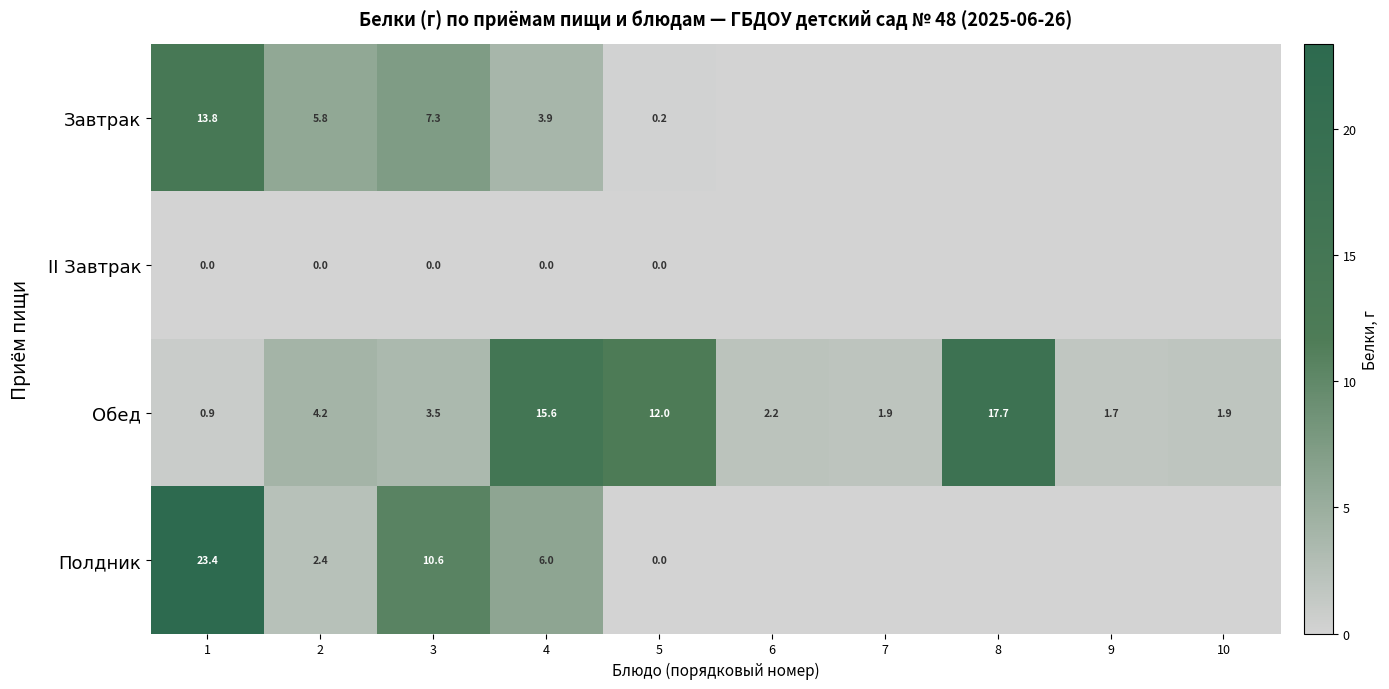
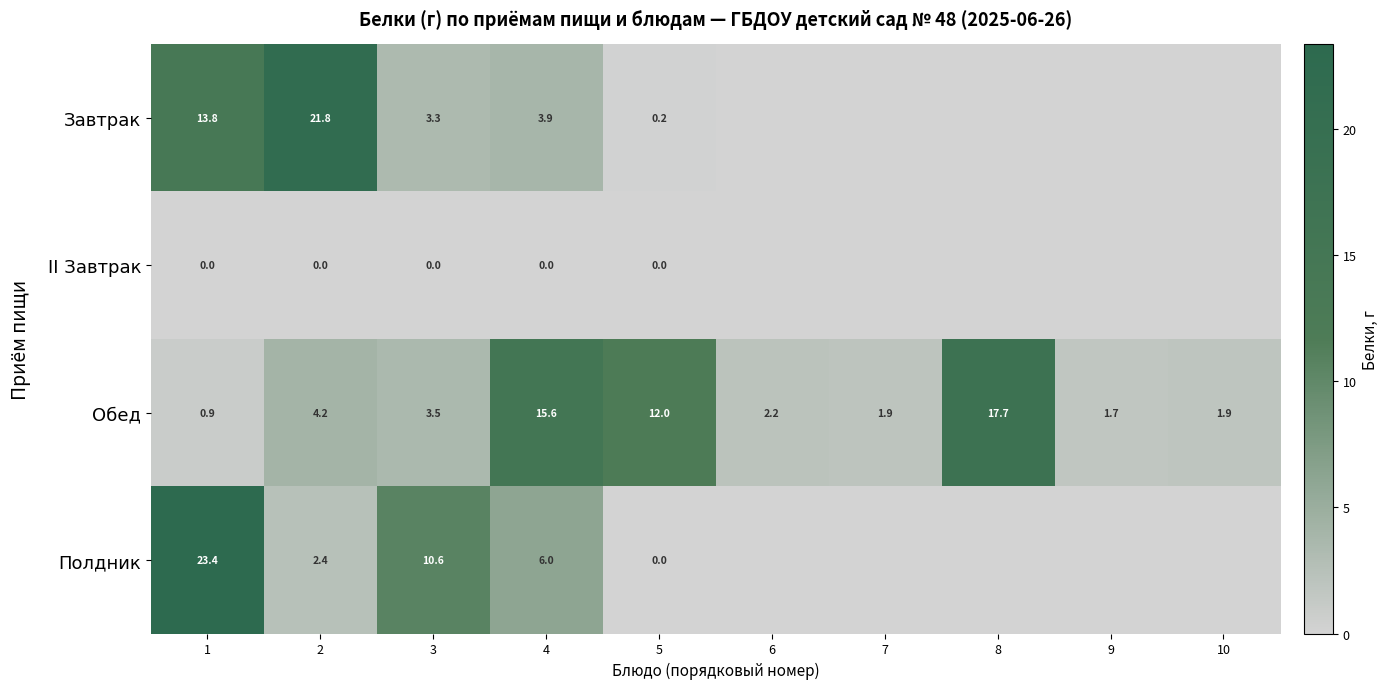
  {
    "Завтрак": {
      "1": 13.8,
-     "2": 5.8,
-     "3": 7.3,
+     "2": 21.8,
+     "3": 3.3,
      "4": 3.9,
      "5": 0.2
    },
    "II Завтрак": {
      "1": 0.0,
      "2": 0.0,
      "3": 0.0,
      "4": 0.0,
      "5": 0.0
    },
    "Обед": {
      "1": 0.9,
      "2": 4.2,
      "3": 3.5,
      "4": 15.6,
      "5": 12.0,
      "6": 2.2,
      "7": 1.9,
      "8": 17.7,
      "9": 1.7,
      "10": 1.9
    },
    "Полдник": {
      "1": 23.4,
      "2": 2.4,
      "3": 10.6,
      "4": 6.0,
      "5": 0.0
    }
  }
